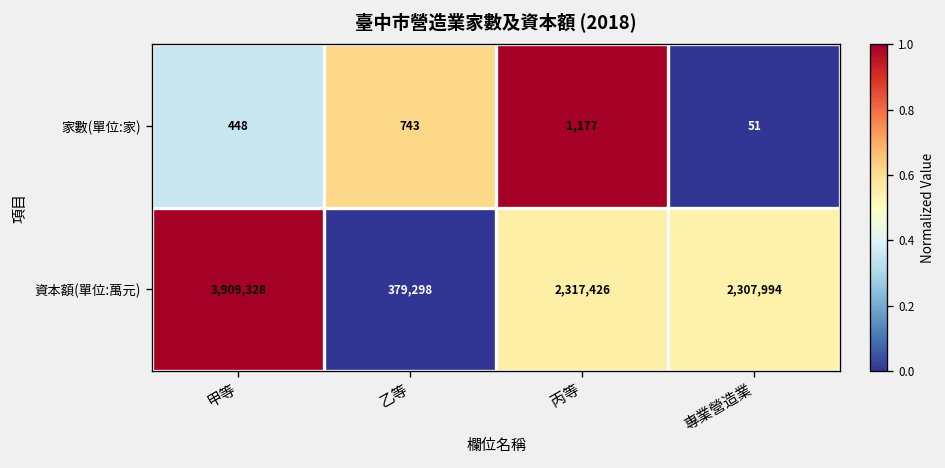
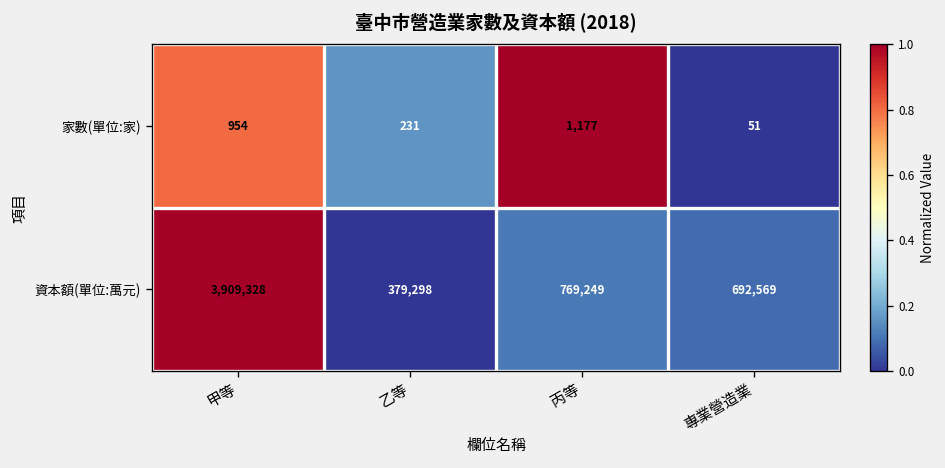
  {
    "家數(單位:家)": {
-     "甲等": "448",
-     "乙等": "743",
+     "甲等": "954",
+     "乙等": "231",
      "丙等": "1,177",
      "專業營造業": "51"
    },
    "資本額(單位:萬元)": {
      "甲等": "3,909,328",
      "乙等": "379,298",
-     "丙等": "2,317,426",
-     "專業營造業": "2,307,994"
+     "丙等": "769,249",
+     "專業營造業": "692,569"
    }
  }
